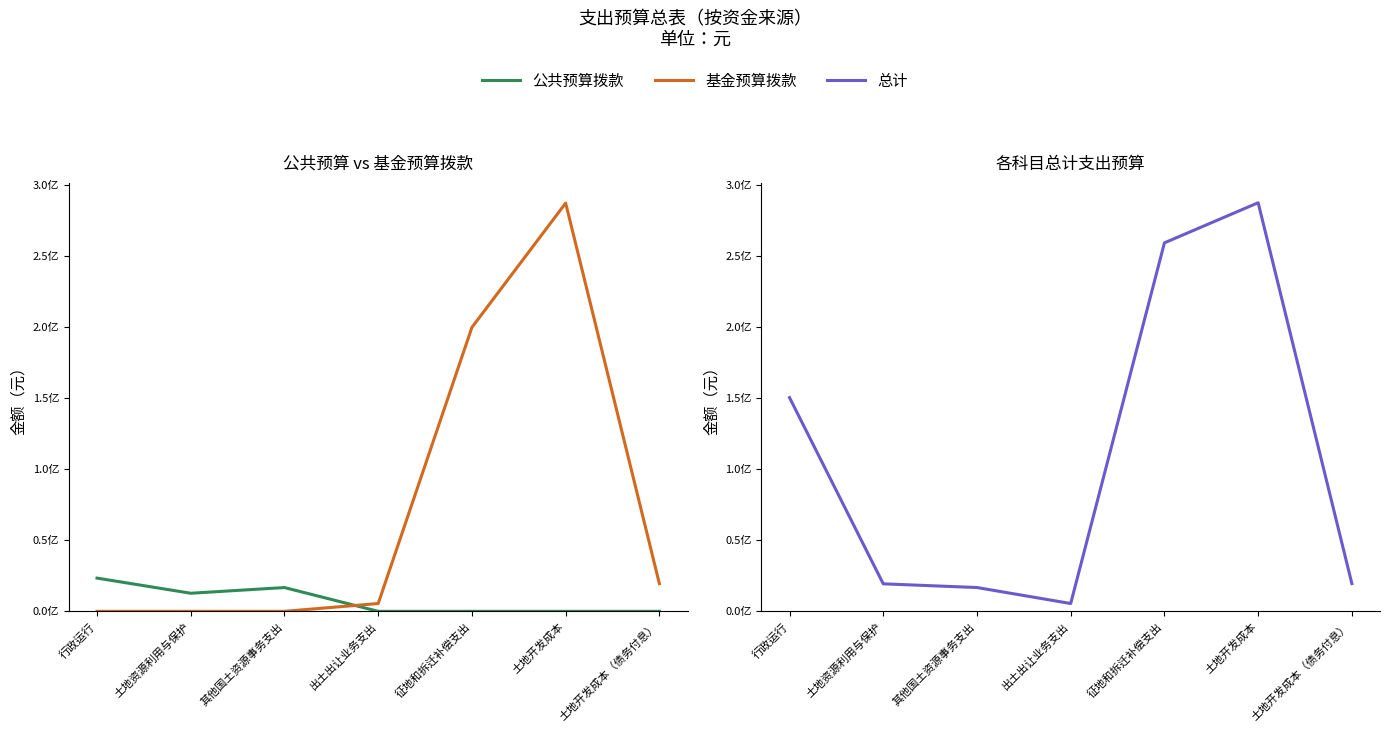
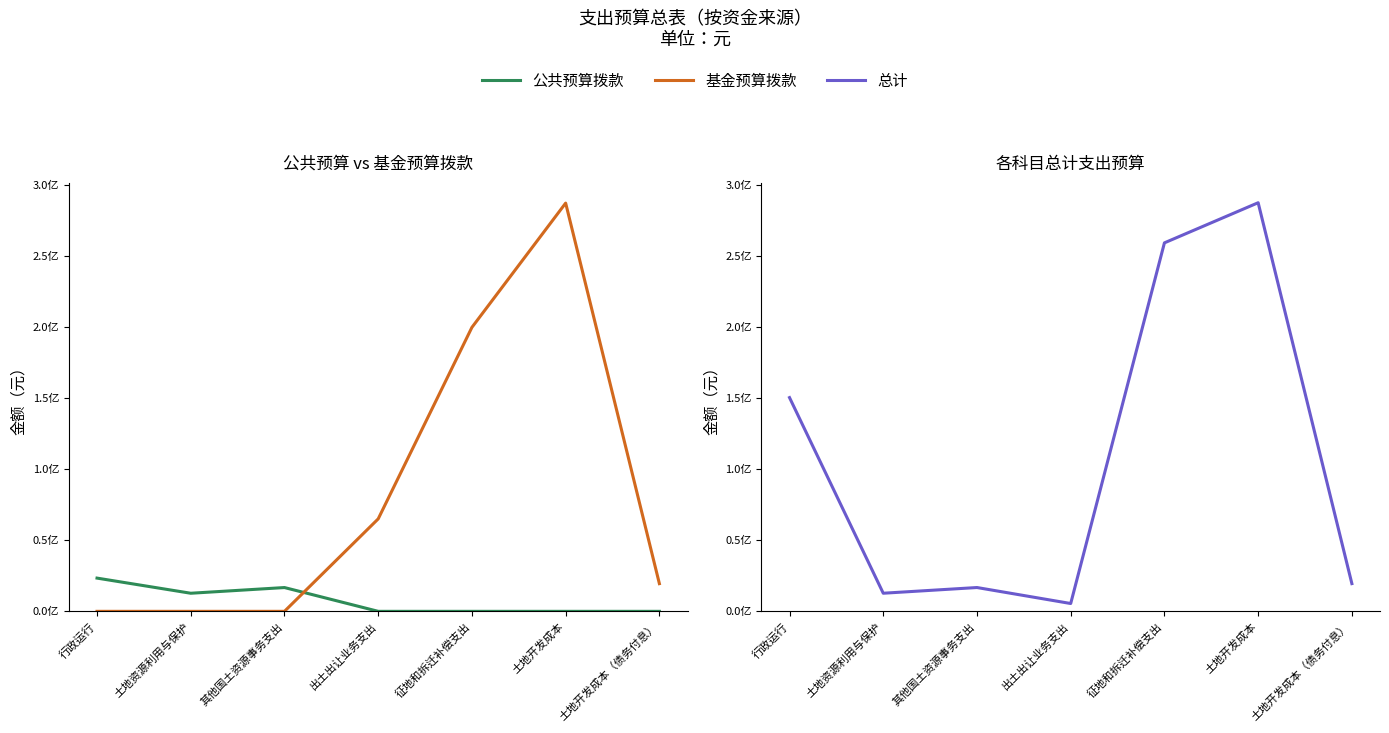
  {
    "公共预算 vs 基金预算拨款": {
      "公共预算拨款": {
        "行政运行": "0.23亿",
        "土地资源利用与保护": "0.13亿",
        "其他国土资源事务支出": "0.17亿",
        "出土出让业务支出": "0.00亿",
        "征地和拆迁补偿支出": "0.00亿",
        "土地开发成本": "0.00亿",
        "土地开发成本（债务付息）": "0.00亿"
      },
      "基金预算拨款": {
        "行政运行": "0.00亿",
        "土地资源利用与保护": "0.00亿",
        "其他国土资源事务支出": "0.00亿",
-       "出土出让业务支出": "0.06亿",
+       "出土出让业务支出": "0.65亿",
        "征地和拆迁补偿支出": "2.00亿",
        "土地开发成本": "2.88亿",
        "土地开发成本（债务付息）": "0.20亿"
      }
    },
    "各科目总计支出预算": {
      "行政运行": "1.50亿",
-     "土地资源利用与保护": "0.19亿",
+     "土地资源利用与保护": "0.13亿",
      "其他国土资源事务支出": "0.17亿",
      "出土出让业务支出": "0.06亿",
      "征地和拆迁补偿支出": "2.59亿",
      "土地开发成本": "2.88亿",
      "土地开发成本（债务付息）": "0.20亿"
    }
  }
